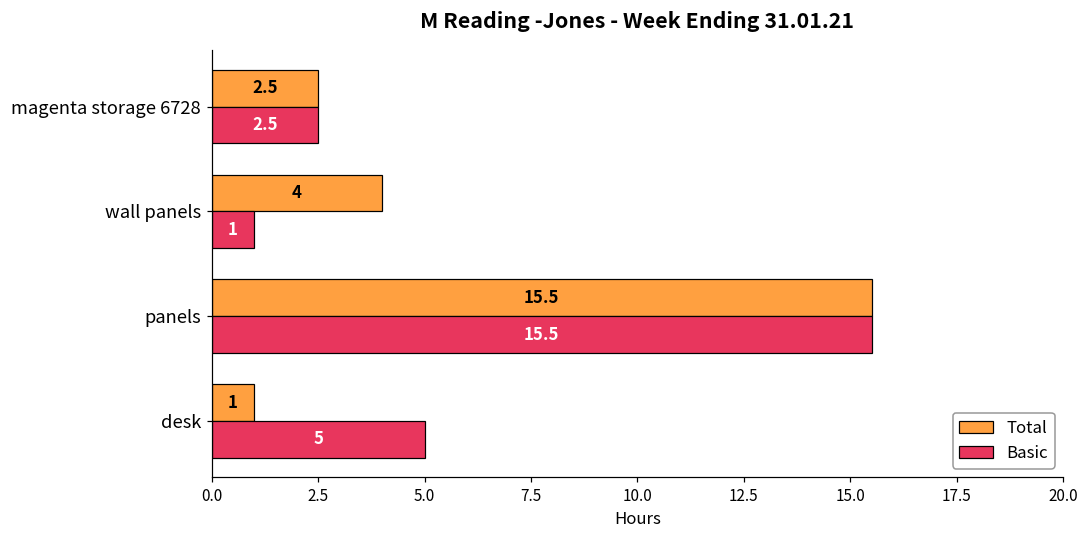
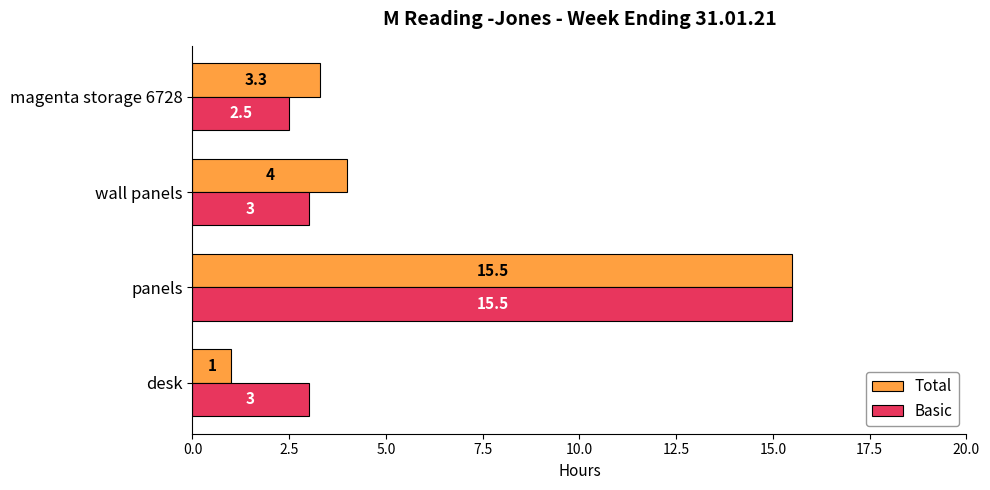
  {
    "Total": {
-     "magenta storage 6728": 2.5,
+     "magenta storage 6728": 3.3,
      "wall panels": 4,
      "panels": 15.5,
      "desk": 1
    },
    "Basic": {
      "magenta storage 6728": 2.5,
-     "wall panels": 1,
+     "wall panels": 3,
      "panels": 15.5,
-     "desk": 5
+     "desk": 3
    }
  }
